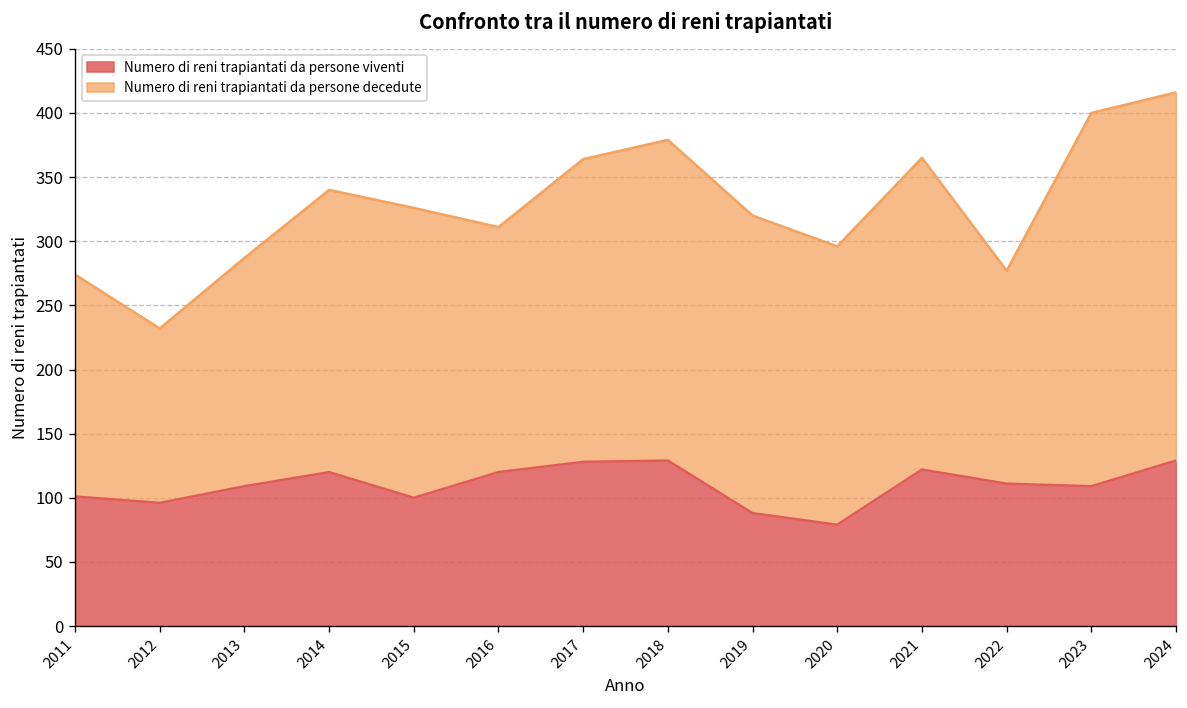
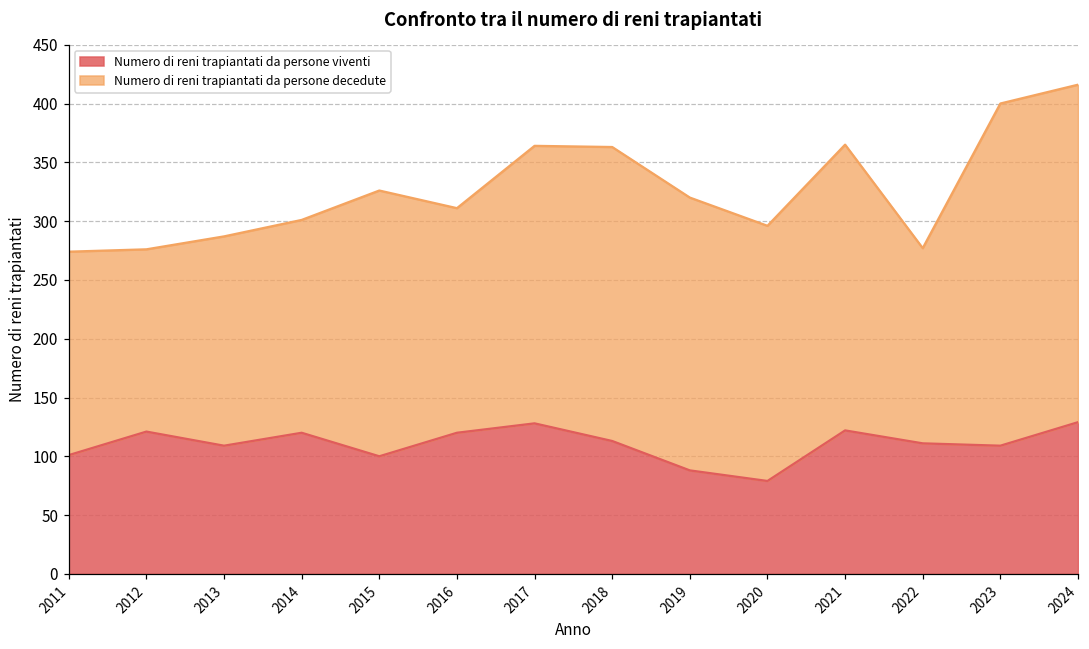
  {
    "Numero di reni trapiantati da persone viventi": {
      "2011": 101,
-     "2012": 96,
+     "2012": 121,
      "2013": 109,
      "2014": 120,
      "2015": 100,
      "2016": 120,
      "2017": 128,
-     "2018": 129,
+     "2018": 113,
      "2019": 88,
      "2020": 79,
      "2021": 122,
      "2022": 111,
      "2023": 109,
      "2024": 129
    },
    "Numero di reni trapiantati da persone decedute": {
      "2011": 173,
-     "2012": 136,
+     "2012": 155,
      "2013": 178,
-     "2014": 220,
+     "2014": 181,
      "2015": 226,
      "2016": 191,
      "2017": 236,
      "2018": 250,
      "2019": 232,
      "2020": 217,
      "2021": 243,
      "2022": 166,
      "2023": 291,
      "2024": 287
    }
  }
